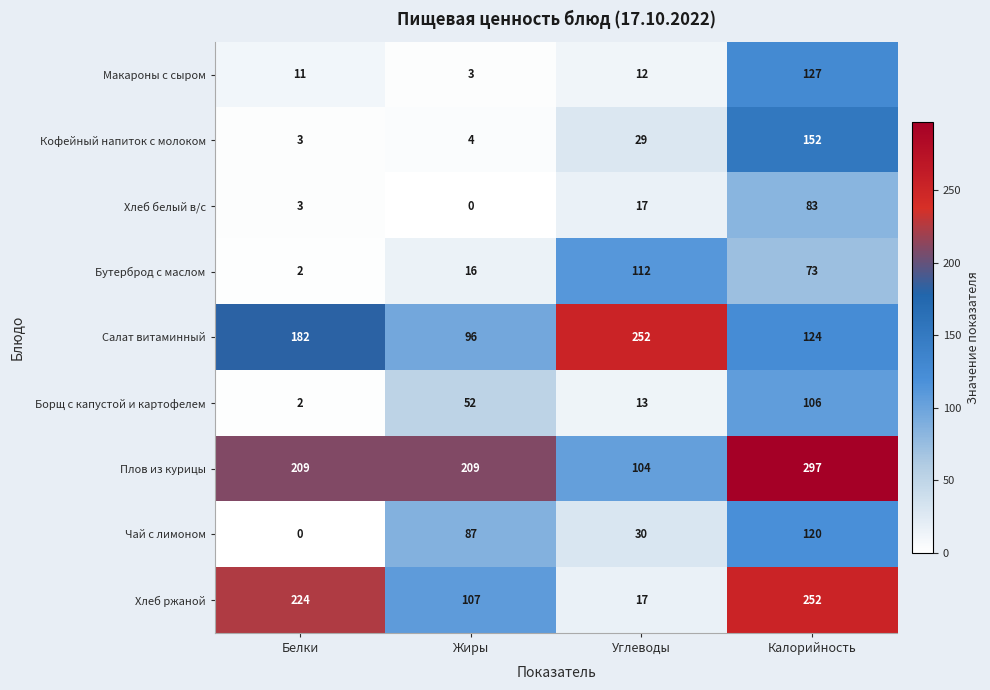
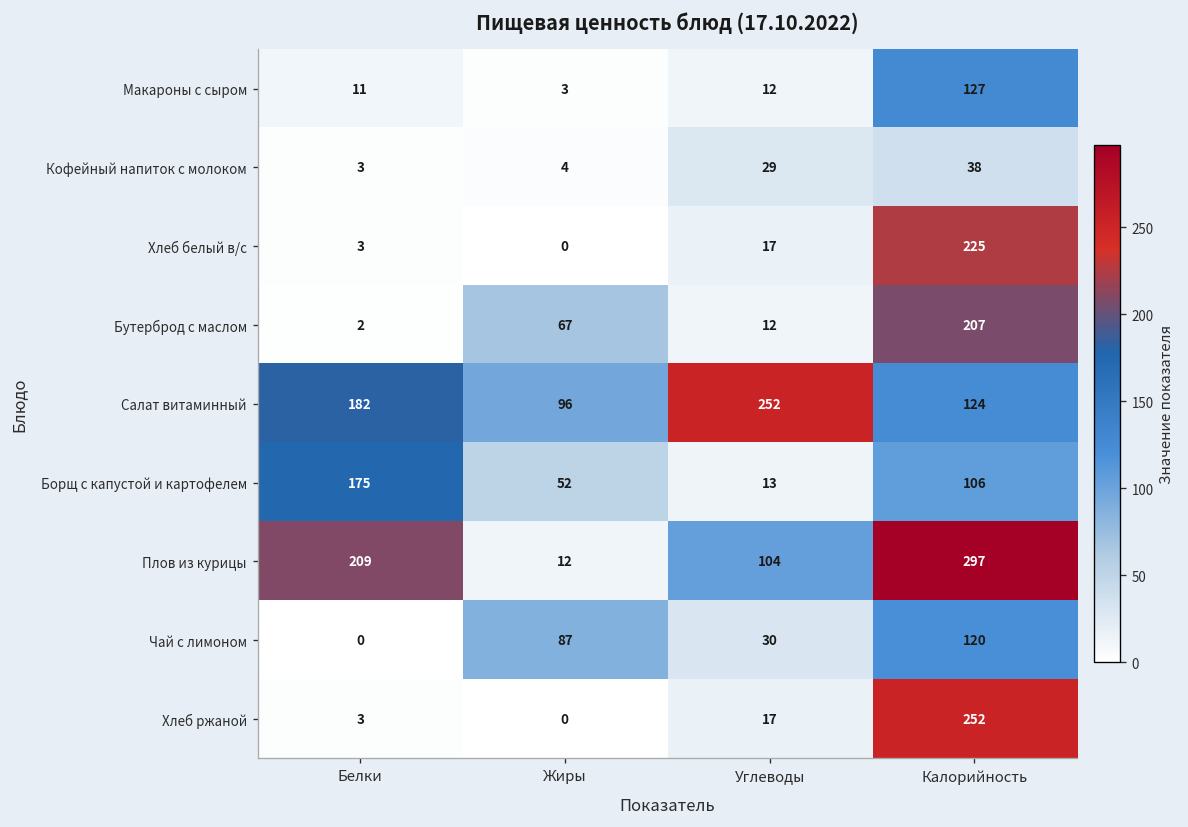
  {
    "Макароны с сыром": {
      "Белки": 11,
      "Жиры": 3,
      "Углеводы": 12,
      "Калорийность": 127
    },
    "Кофейный напиток с молоком": {
      "Белки": 3,
      "Жиры": 4,
      "Углеводы": 29,
-     "Калорийность": 152
+     "Калорийность": 38
    },
    "Хлеб белый в/с": {
      "Белки": 3,
      "Жиры": 0,
      "Углеводы": 17,
-     "Калорийность": 83
+     "Калорийность": 225
    },
    "Бутерброд с маслом": {
      "Белки": 2,
-     "Жиры": 16,
-     "Углеводы": 112,
-     "Калорийность": 73
+     "Жиры": 67,
+     "Углеводы": 12,
+     "Калорийность": 207
    },
    "Салат витаминный": {
      "Белки": 182,
      "Жиры": 96,
      "Углеводы": 252,
      "Калорийность": 124
    },
    "Борщ с капустой и картофелем": {
-     "Белки": 2,
+     "Белки": 175,
      "Жиры": 52,
      "Углеводы": 13,
      "Калорийность": 106
    },
    "Плов из курицы": {
      "Белки": 209,
-     "Жиры": 209,
+     "Жиры": 12,
      "Углеводы": 104,
      "Калорийность": 297
    },
    "Чай с лимоном": {
      "Белки": 0,
      "Жиры": 87,
      "Углеводы": 30,
      "Калорийность": 120
    },
    "Хлеб ржаной": {
-     "Белки": 224,
-     "Жиры": 107,
+     "Белки": 3,
+     "Жиры": 0,
      "Углеводы": 17,
      "Калорийность": 252
    }
  }
